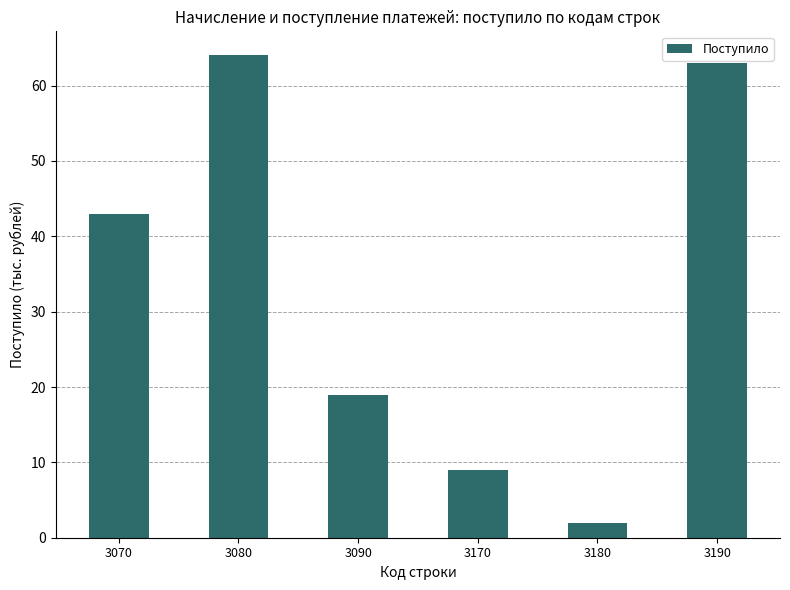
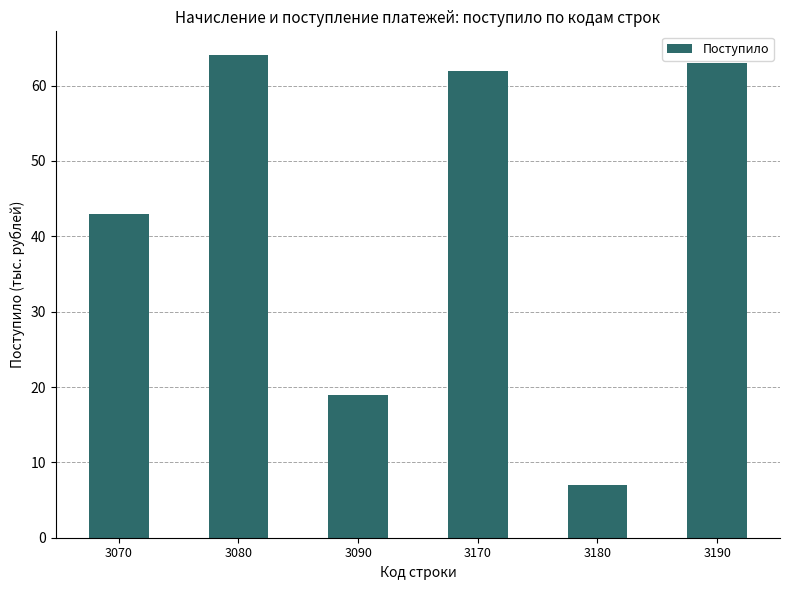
  {
    "3070": 43,
    "3080": 64,
    "3090": 19,
-   "3170": 9,
-   "3180": 2,
+   "3170": 62,
+   "3180": 7,
    "3190": 63
  }
